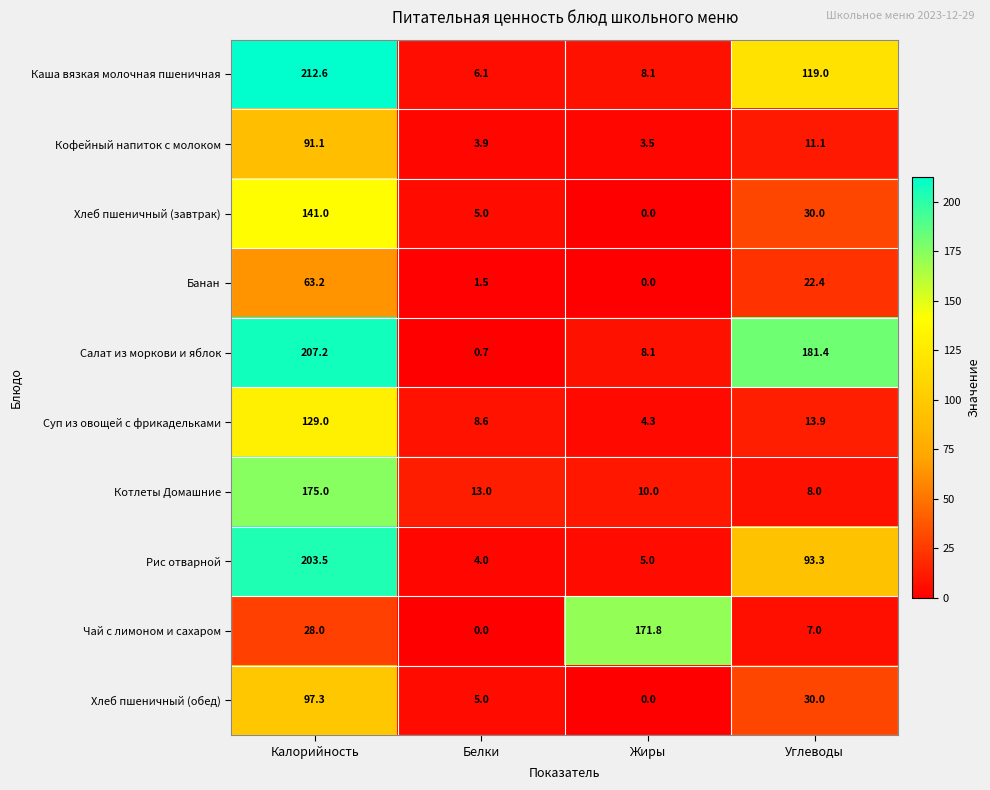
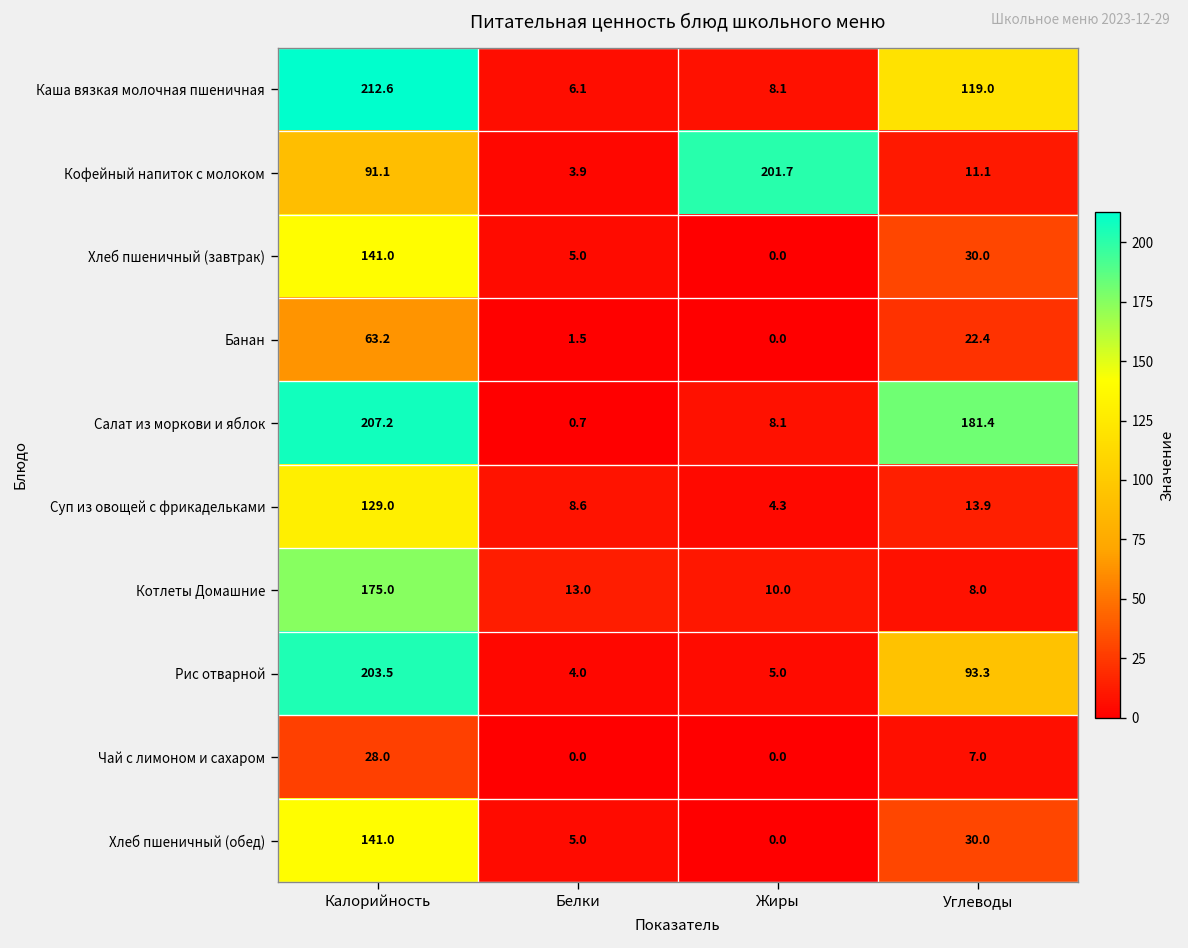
  {
    "Каша вязкая молочная пшеничная": {
      "Калорийность": 212.6,
      "Белки": 6.1,
      "Жиры": 8.1,
      "Углеводы": 119.0
    },
    "Кофейный напиток с молоком": {
      "Калорийность": 91.1,
      "Белки": 3.9,
-     "Жиры": 3.5,
+     "Жиры": 201.7,
      "Углеводы": 11.1
    },
    "Хлеб пшеничный (завтрак)": {
      "Калорийность": 141.0,
      "Белки": 5.0,
      "Жиры": 0.0,
      "Углеводы": 30.0
    },
    "Банан": {
      "Калорийность": 63.2,
      "Белки": 1.5,
      "Жиры": 0.0,
      "Углеводы": 22.4
    },
    "Салат из моркови и яблок": {
      "Калорийность": 207.2,
      "Белки": 0.7,
      "Жиры": 8.1,
      "Углеводы": 181.4
    },
    "Суп из овощей с фрикадельками": {
      "Калорийность": 129.0,
      "Белки": 8.6,
      "Жиры": 4.3,
      "Углеводы": 13.9
    },
    "Котлеты Домашние": {
      "Калорийность": 175.0,
      "Белки": 13.0,
      "Жиры": 10.0,
      "Углеводы": 8.0
    },
    "Рис отварной": {
      "Калорийность": 203.5,
      "Белки": 4.0,
      "Жиры": 5.0,
      "Углеводы": 93.3
    },
    "Чай с лимоном и сахаром": {
      "Калорийность": 28.0,
      "Белки": 0.0,
-     "Жиры": 171.8,
+     "Жиры": 0.0,
      "Углеводы": 7.0
    },
    "Хлеб пшеничный (обед)": {
-     "Калорийность": 97.3,
+     "Калорийность": 141.0,
      "Белки": 5.0,
      "Жиры": 0.0,
      "Углеводы": 30.0
    }
  }
